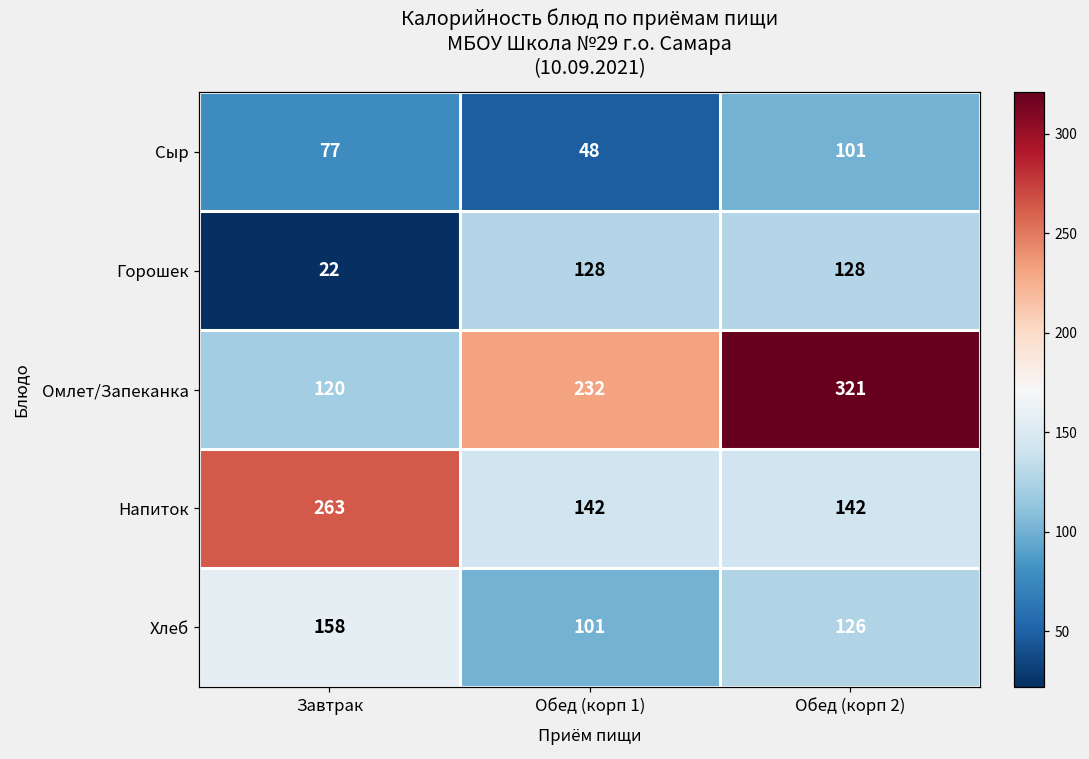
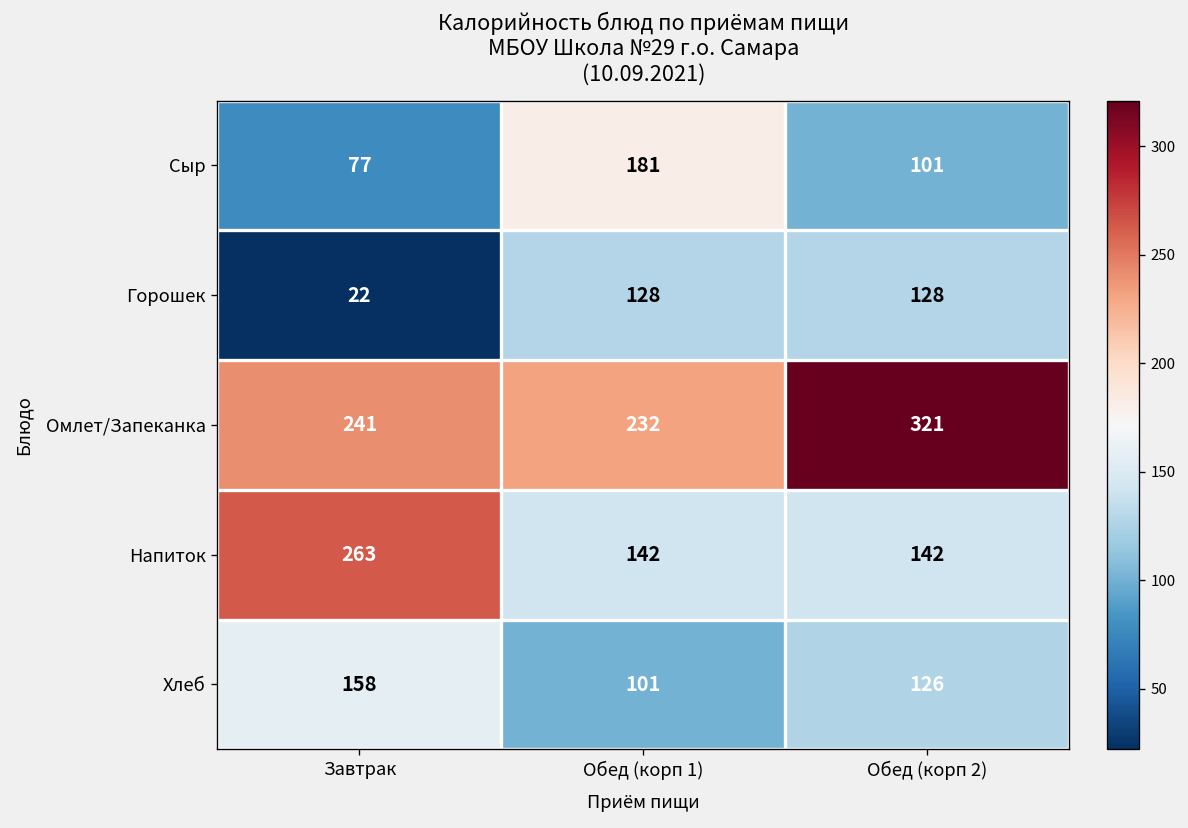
  {
    "Сыр": {
      "Завтрак": 77,
-     "Обед (корп 1)": 48,
+     "Обед (корп 1)": 181,
      "Обед (корп 2)": 101
    },
    "Горошек": {
      "Завтрак": 22,
      "Обед (корп 1)": 128,
      "Обед (корп 2)": 128
    },
    "Омлет/Запеканка": {
-     "Завтрак": 120,
+     "Завтрак": 241,
      "Обед (корп 1)": 232,
      "Обед (корп 2)": 321
    },
    "Напиток": {
      "Завтрак": 263,
      "Обед (корп 1)": 142,
      "Обед (корп 2)": 142
    },
    "Хлеб": {
      "Завтрак": 158,
      "Обед (корп 1)": 101,
      "Обед (корп 2)": 126
    }
  }
